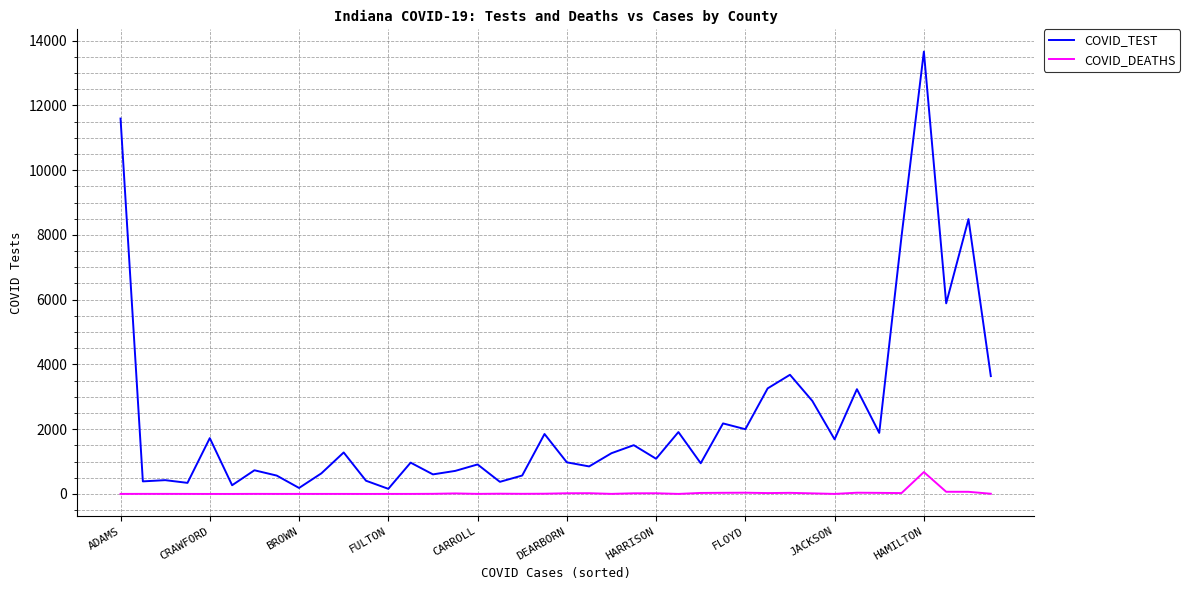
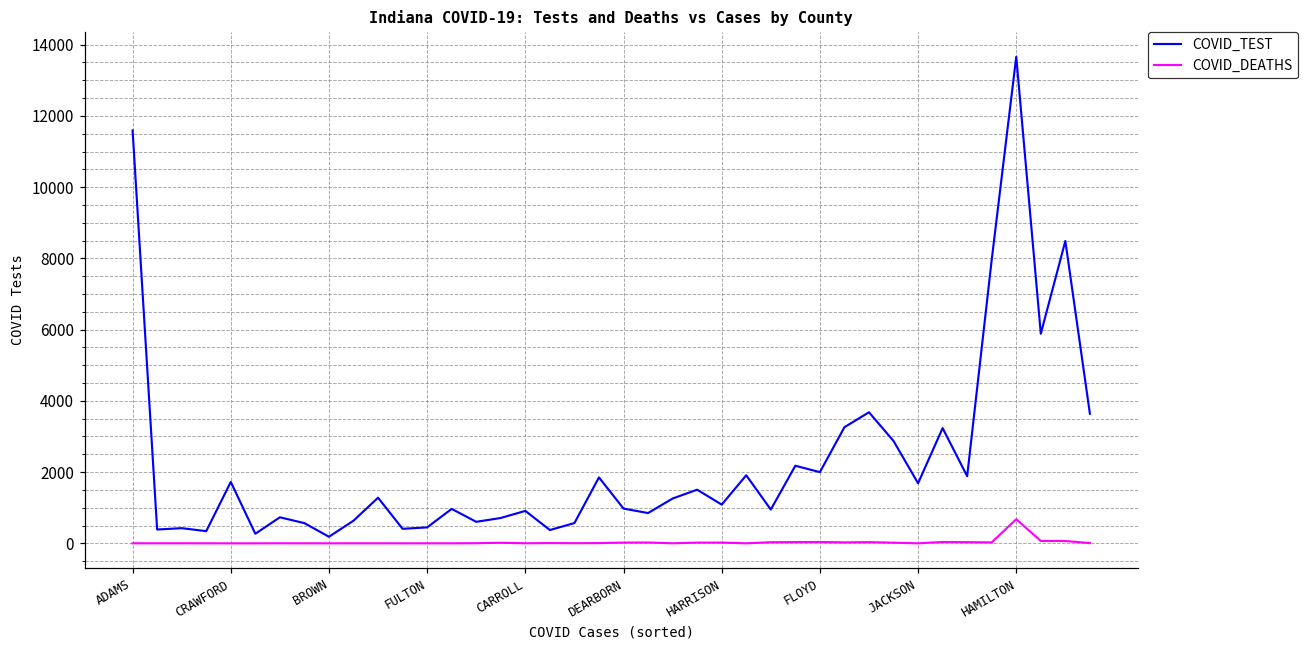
  {
    "COVID_TEST": {
      "ADAMS": 11600,
      "CRAWFORD": 1700,
-     "FULTON": 200,
+     "FULTON": 400,
      "HAMILTON": 13700
    },
    "COVID_DEATHS": {
      "ADAMS": 0,
      "CRAWFORD": 0,
      "FULTON": 0,
      "HAMILTON": 700
    }
  }
